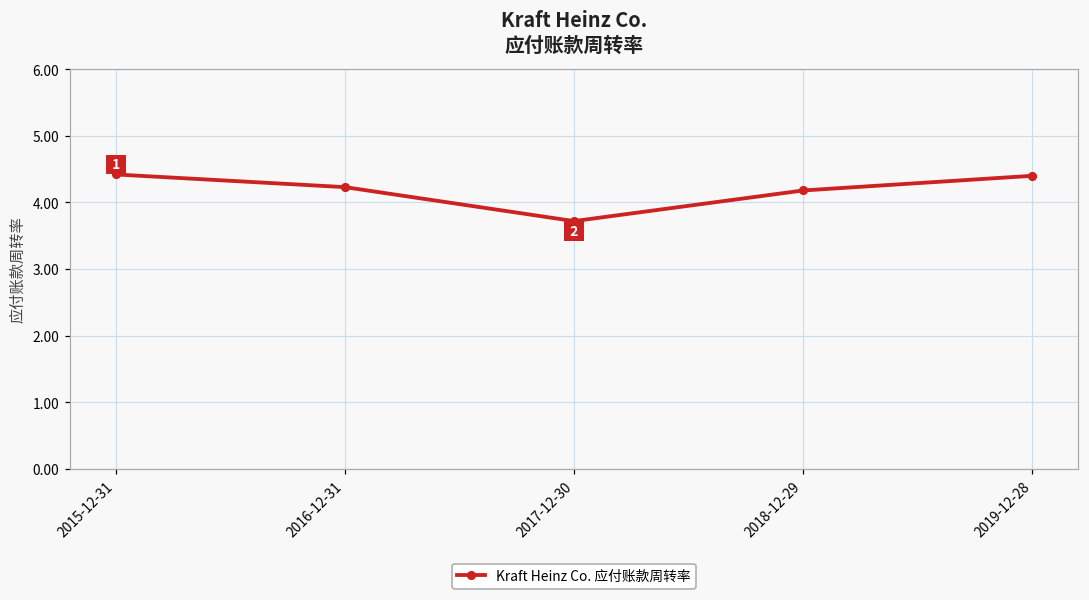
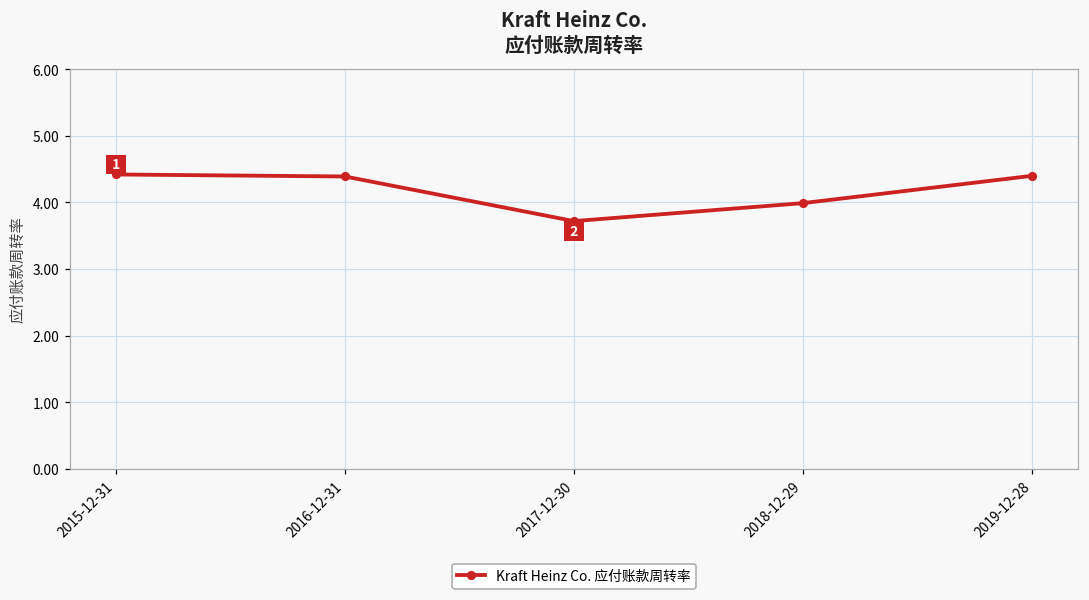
  {
-   "2016-12-31": 4.2,
-   "2018-12-29": 4.2,
+   "2016-12-31": 4.4,
+   "2018-12-29": 4.0,
    "2019-12-28": 4.4
  }
